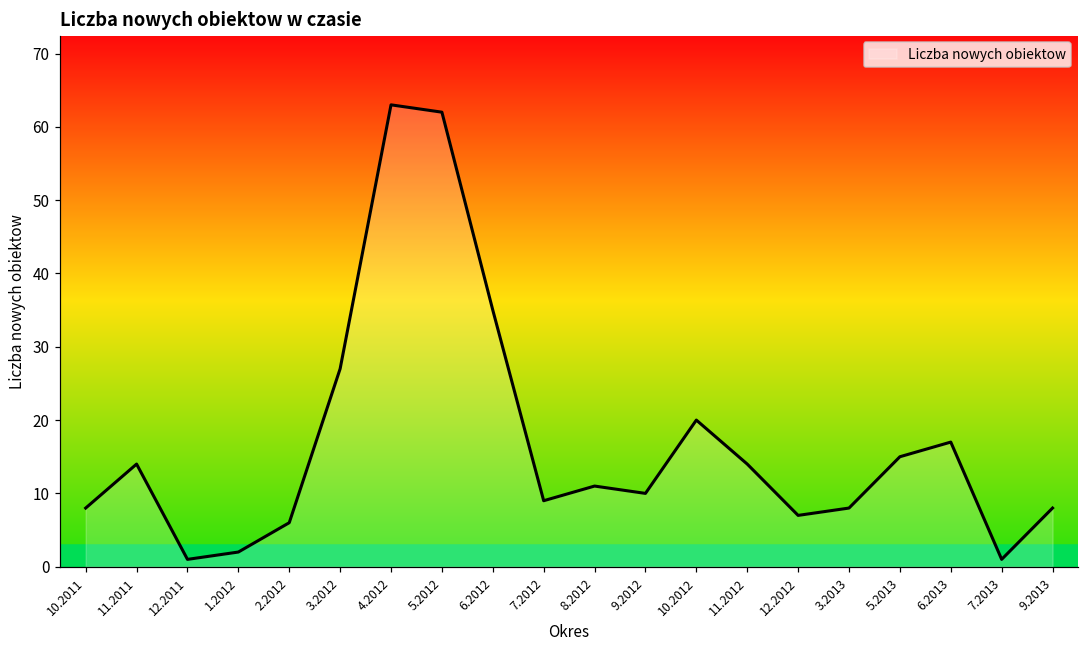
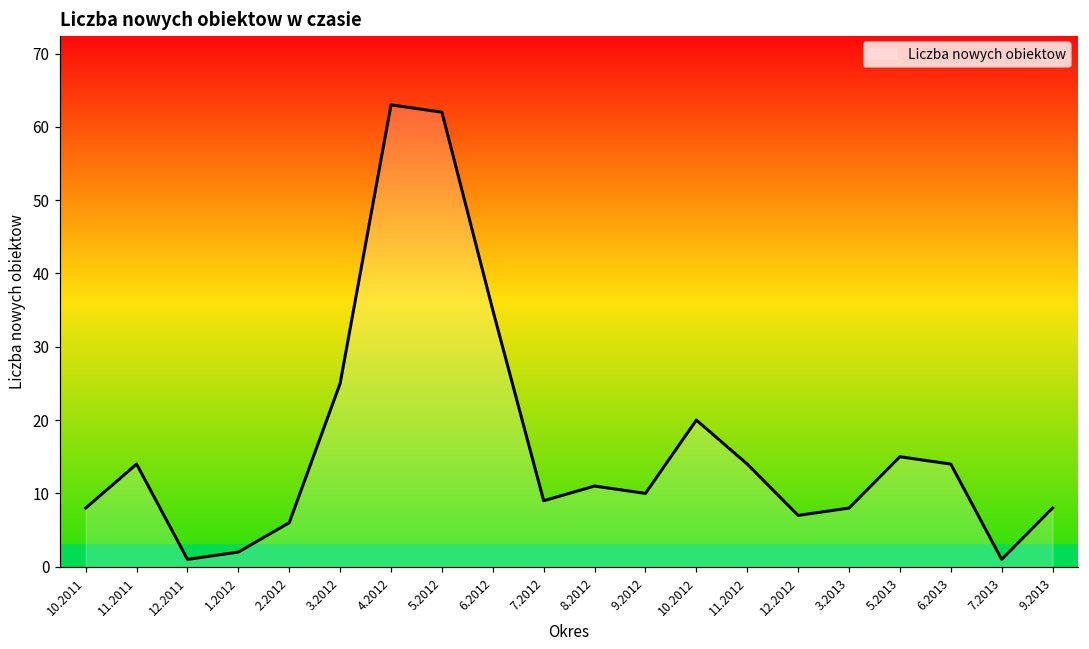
  {
    "10.2011": 8,
    "11.2011": 14,
    "2.2012": 6,
-   "3.2012": 27,
+   "3.2012": 25,
    "4.2012": 63,
    "5.2012": 62,
    "6.2012": 35,
    "7.2012": 9,
    "8.2012": 11,
    "9.2012": 10,
    "10.2012": 20,
    "11.2012": 14,
    "12.2012": 7,
    "3.2013": 8,
    "5.2013": 15,
-   "6.2013": 17,
+   "6.2013": 14,
    "9.2013": 8
  }
